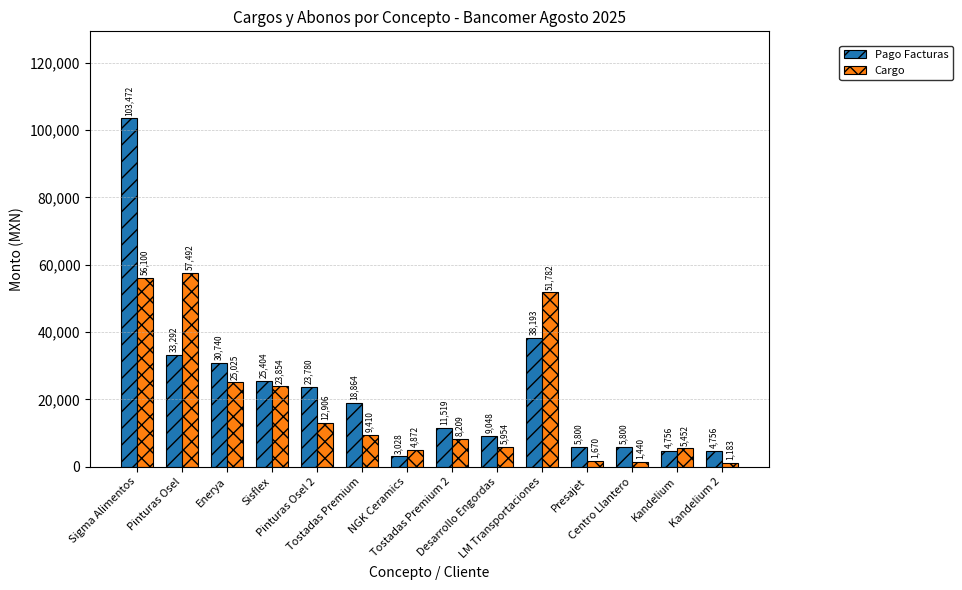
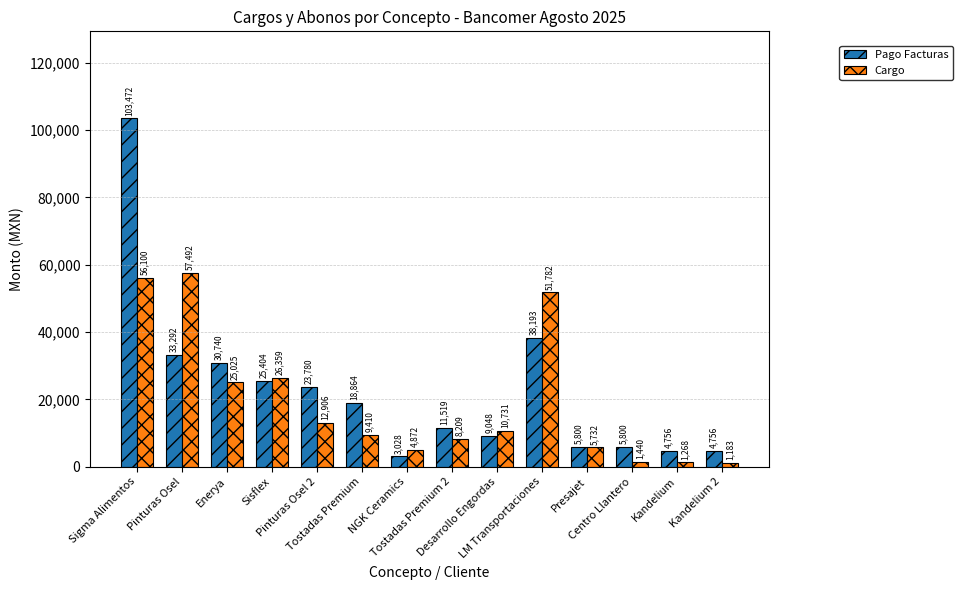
  {
    "Pago Facturas": {
      "Sigma Alimentos": "103,472",
      "Pinturas Osel": "33,292",
      "Enerya": "30,740",
      "Sisflex": "25,404",
      "Pinturas Osel 2": "23,780",
      "Tostadas Premium": "18,864",
      "NGK Ceramics": "3,028",
      "Tostadas Premium 2": "11,519",
      "Desarrollo Engordas": "9,048",
      "LM Transportaciones": "38,193",
      "Presajet": "5,800",
      "Centro Llantero": "5,800",
      "Kandelium": "4,756",
      "Kandelium 2": "4,756"
    },
    "Cargo": {
      "Sigma Alimentos": "56,100",
      "Pinturas Osel": "57,492",
      "Enerya": "25,025",
-     "Sisflex": "23,854",
+     "Sisflex": "26,359",
      "Pinturas Osel 2": "12,906",
      "Tostadas Premium": "9,410",
      "NGK Ceramics": "4,872",
      "Tostadas Premium 2": "8,209",
-     "Desarrollo Engordas": "5,954",
+     "Desarrollo Engordas": "10,731",
      "LM Transportaciones": "51,782",
-     "Presajet": "1,670",
+     "Presajet": "5,732",
      "Centro Llantero": "1,440",
-     "Kandelium": "5,452",
+     "Kandelium": "1,268",
      "Kandelium 2": "1,183"
    }
  }
